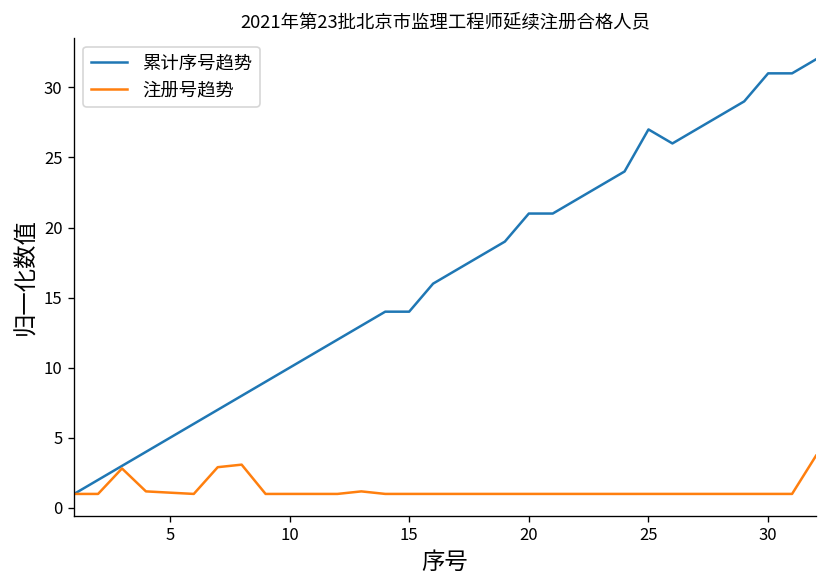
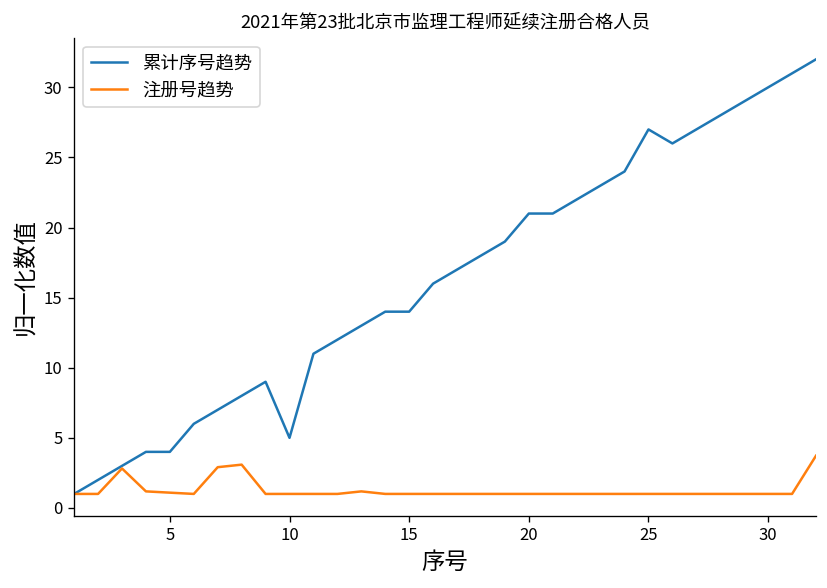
  {
    "累计序号趋势": {
-     "5": 5,
-     "10": 10,
+     "5": 4,
+     "10": 5,
      "15": 14,
      "20": 21,
      "25": 27,
-     "30": 31
+     "30": 30
    },
    "注册号趋势": {
      "5": 1,
      "10": 1,
      "15": 1,
      "20": 1,
      "25": 1,
      "30": 1
    }
  }
